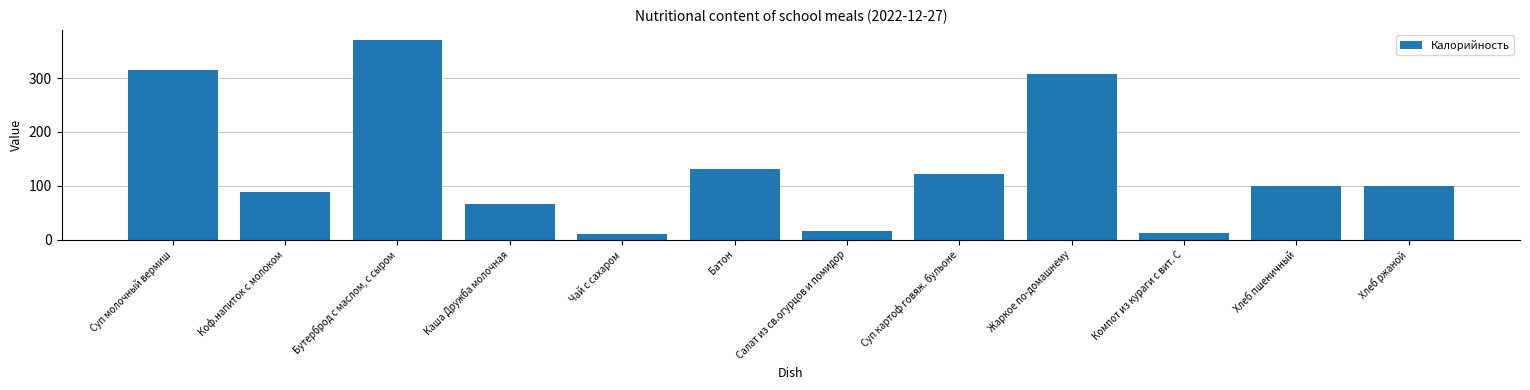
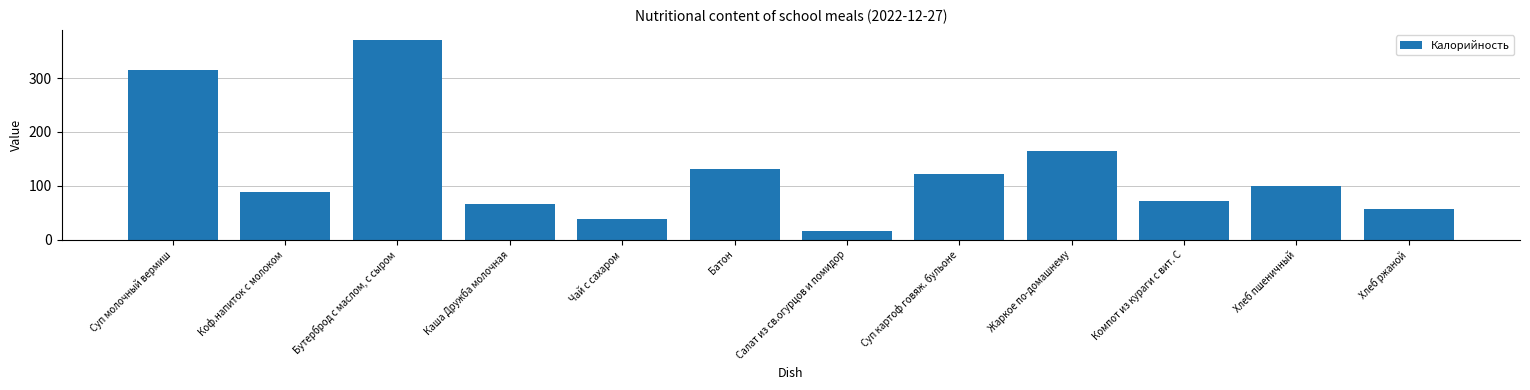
  {
    "Суп молочный вермиш": 320,
    "Коф.напиток с молоком": 90,
    "Бутерброд с маслом, с сыром": 370,
    "Каша Дружба молочная": 70,
-   "Чай с сахаром": 10,
+   "Чай с сахаром": 40,
    "Батон": 130,
    "Салат из св.огурцов и помидор": 20,
    "Суп картоф говяж. бульоне": 120,
-   "Жаркое по-домашнему": 310,
-   "Компот из кураги с вит. С": 10,
+   "Жаркое по-домашнему": 160,
+   "Компот из кураги с вит. С": 70,
    "Хлеб пшеничный": 100,
-   "Хлеб ржаной": 100
+   "Хлеб ржаной": 60
  }
